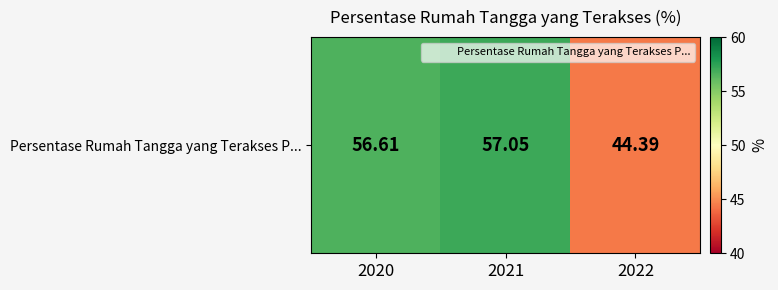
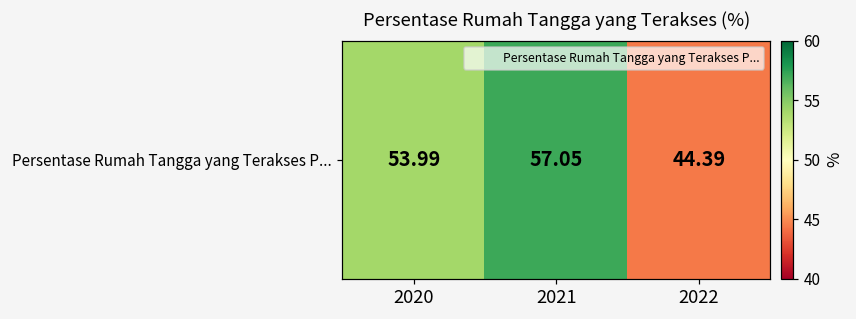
  {
    "Persentase Rumah Tangga yang Terakses P...": {
-     "2020": 56.61,
+     "2020": 53.99,
      "2021": 57.05,
      "2022": 44.39
    }
  }
